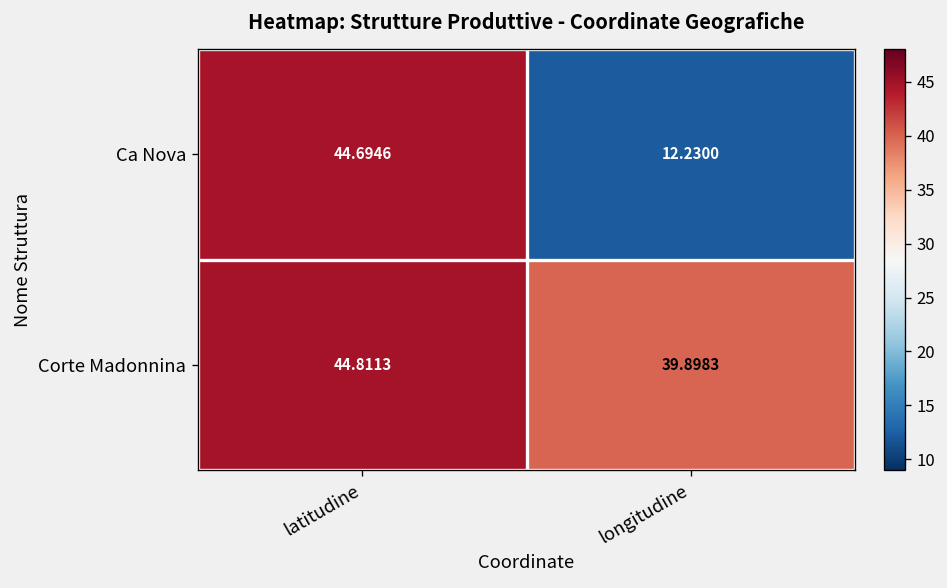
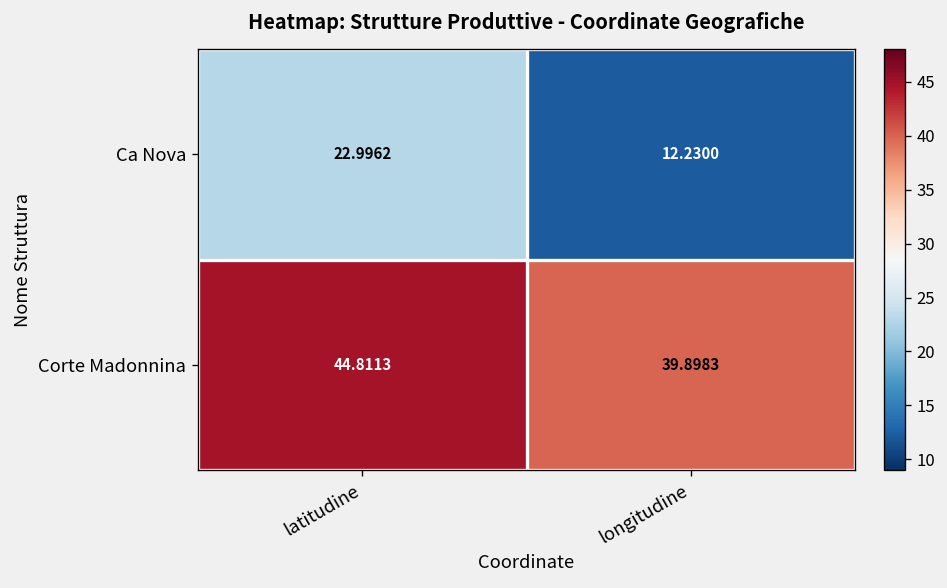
  {
    "Ca Nova": {
-     "latitudine": 44.6946,
+     "latitudine": 22.9962,
      "longitudine": 12.2300
    },
    "Corte Madonnina": {
      "latitudine": 44.8113,
      "longitudine": 39.8983
    }
  }
